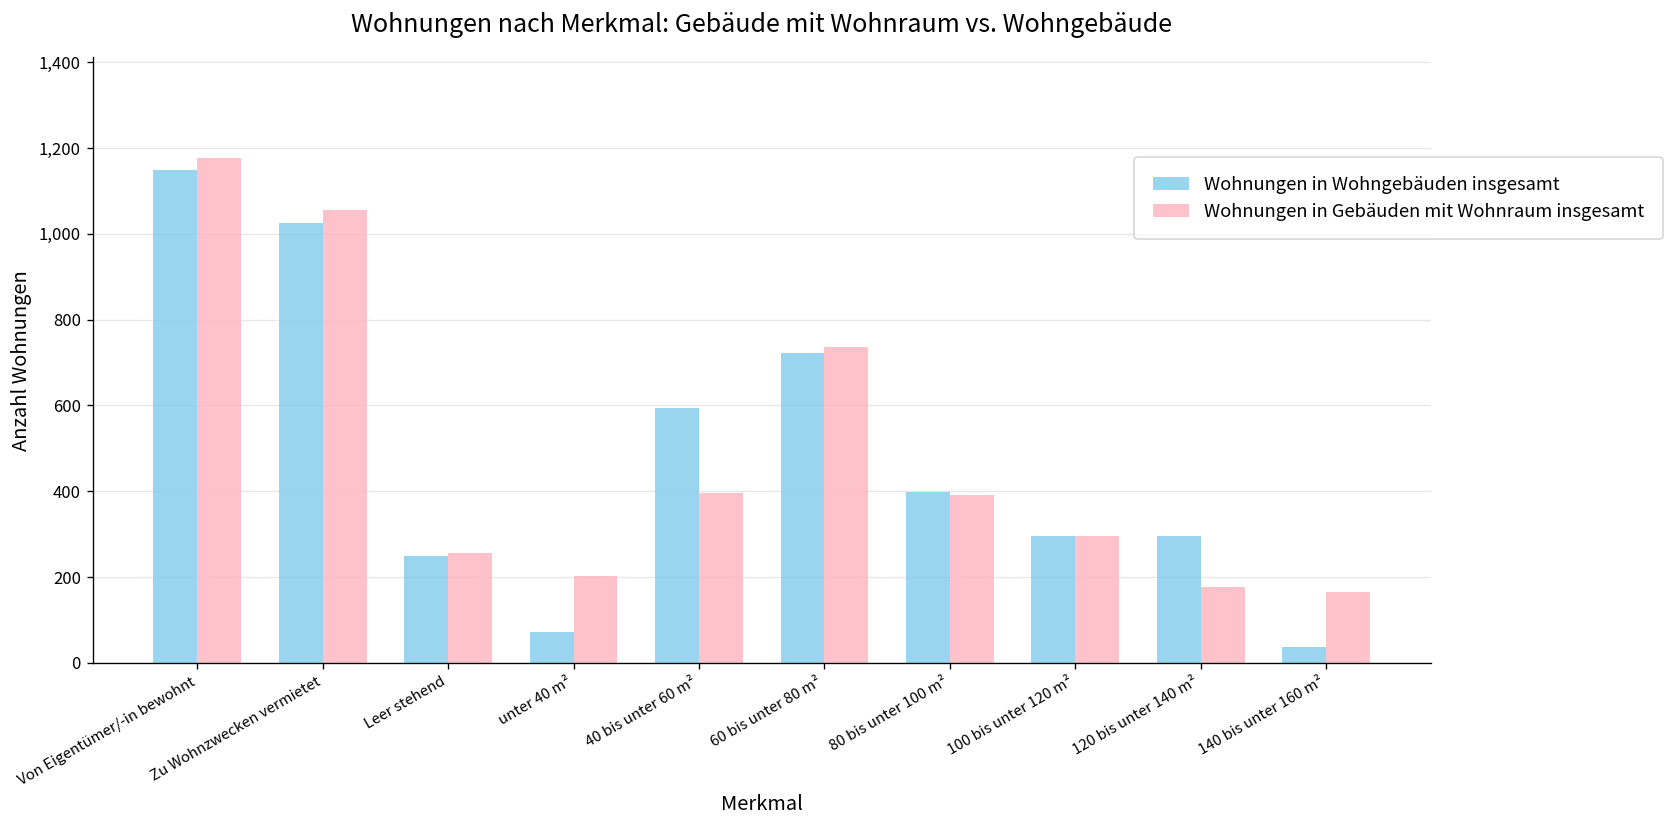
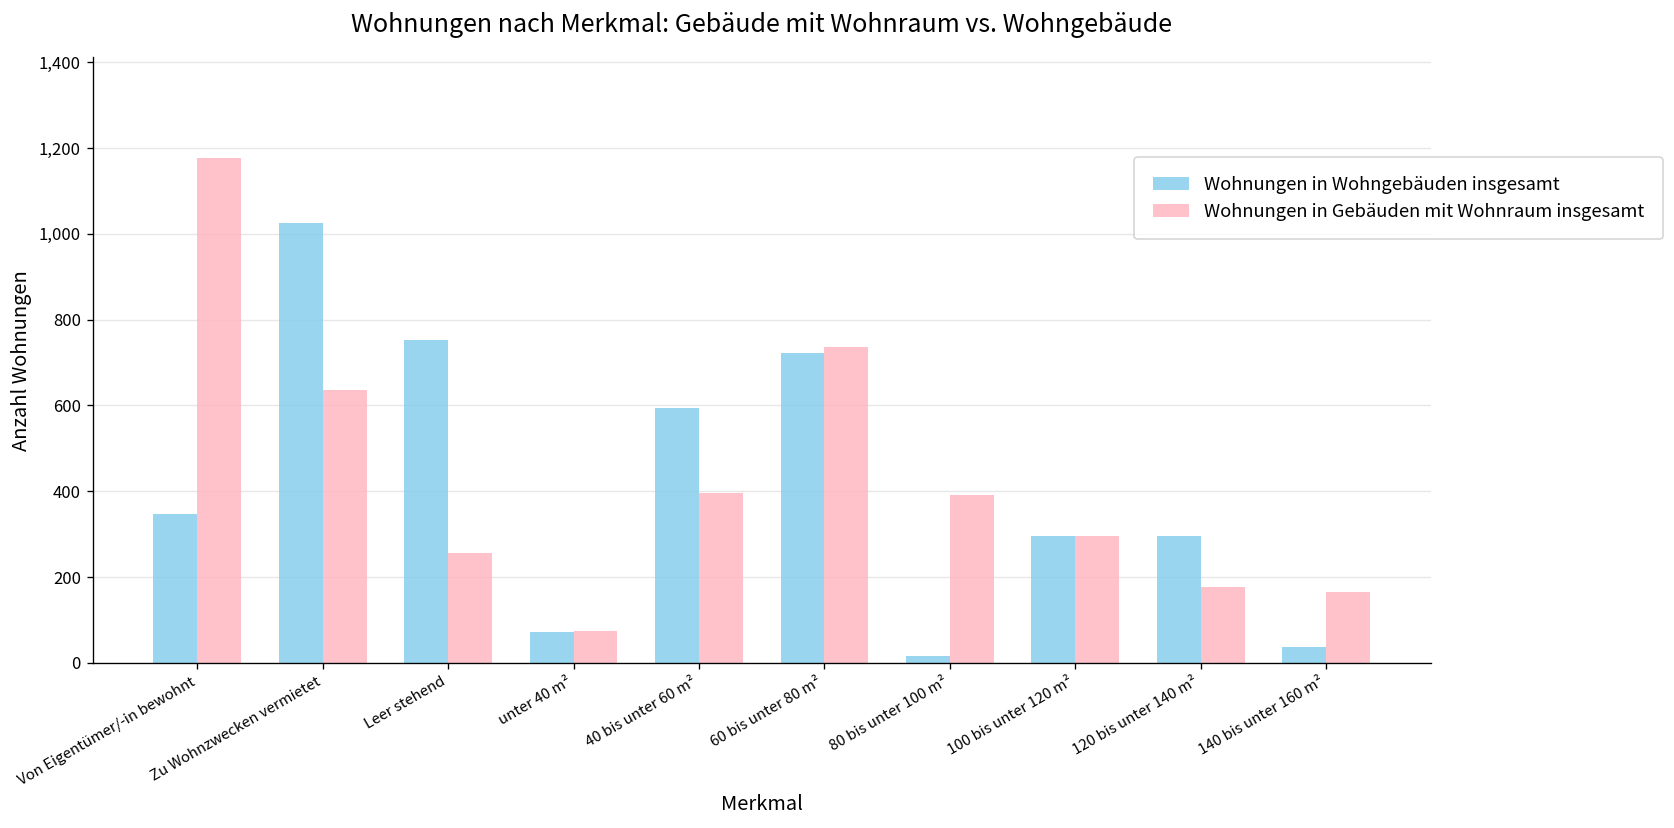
  {
    "Wohnungen in Wohngebäuden insgesamt": {
-     "Von Eigentümer/-in bewohnt": "1,150",
+     "Von Eigentümer/-in bewohnt": "350",
      "Zu Wohnzwecken vermietet": "1,030",
-     "Leer stehend": "250",
+     "Leer stehend": "750",
      "unter 40 m²": "70",
      "40 bis unter 60 m²": "600",
      "60 bis unter 80 m²": "720",
-     "80 bis unter 100 m²": "400",
+     "80 bis unter 100 m²": "20",
      "100 bis unter 120 m²": "300",
      "120 bis unter 140 m²": "300",
      "140 bis unter 160 m²": "40"
    },
    "Wohnungen in Gebäuden mit Wohnraum insgesamt": {
      "Von Eigentümer/-in bewohnt": "1,180",
-     "Zu Wohnzwecken vermietet": "1,060",
+     "Zu Wohnzwecken vermietet": "640",
      "Leer stehend": "260",
-     "unter 40 m²": "200",
+     "unter 40 m²": "80",
      "40 bis unter 60 m²": "400",
      "60 bis unter 80 m²": "740",
      "80 bis unter 100 m²": "390",
      "100 bis unter 120 m²": "300",
      "120 bis unter 140 m²": "180",
      "140 bis unter 160 m²": "170"
    }
  }
